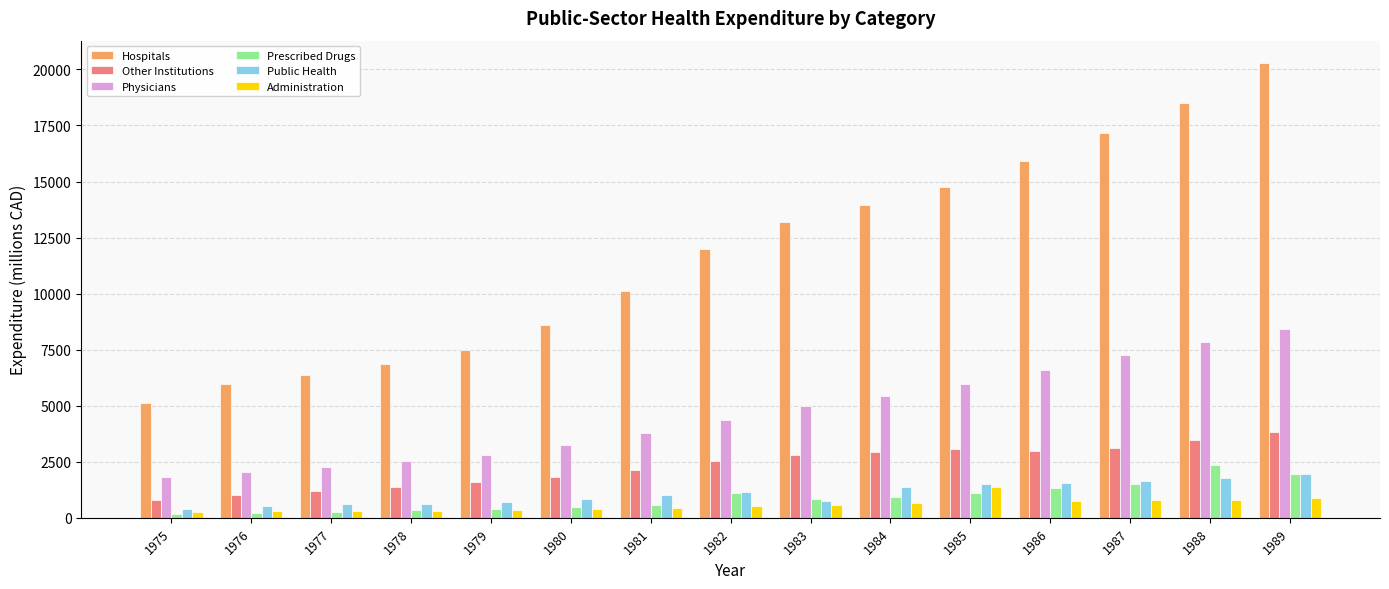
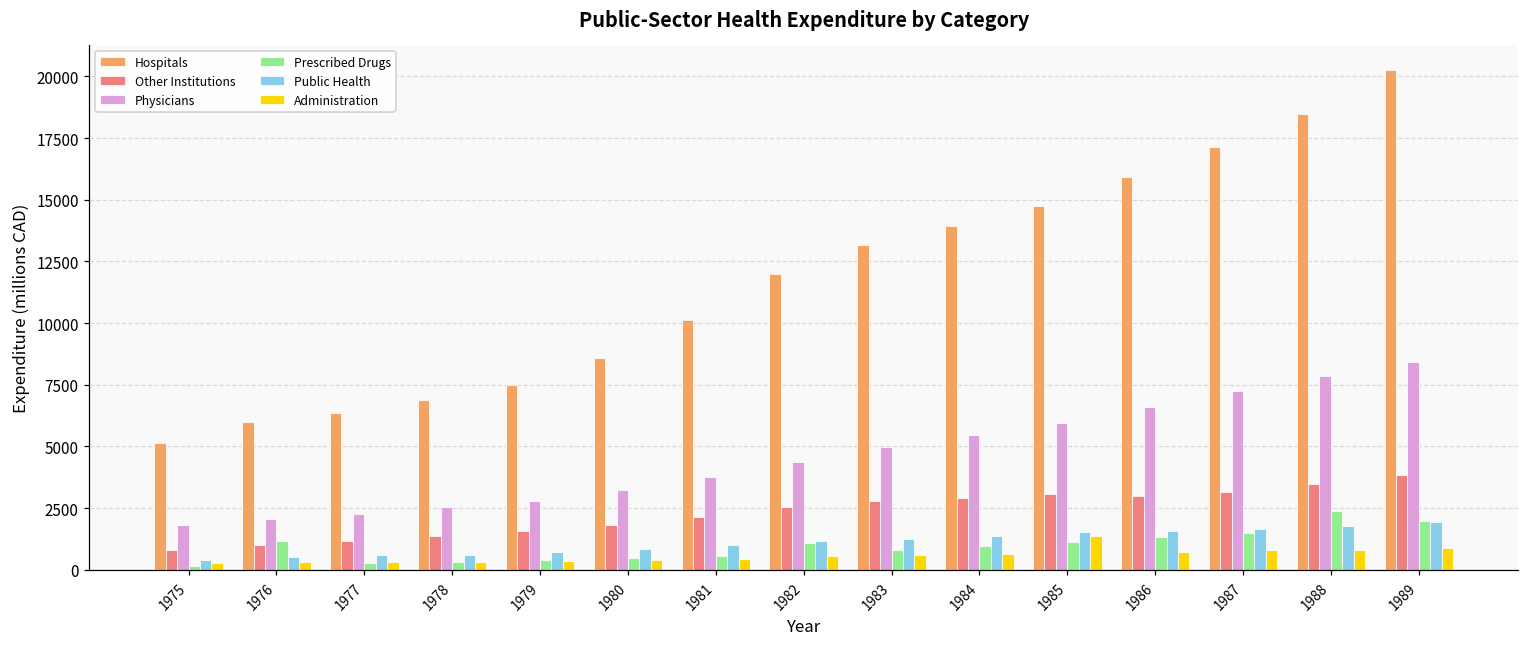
  {
    "Physicians": {
      "1975": 1800,
      "1976": 2000,
      "1977": 2300,
      "1978": 2500,
      "1979": 2800,
      "1980": 3200,
      "1981": 3800,
      "1982": 4400,
      "1983": 5000,
      "1984": 5400,
      "1985": 6000,
      "1986": 6600,
      "1987": 7300,
      "1988": 7900,
      "1989": 8400
    },
    "Prescribed Drugs": {
      "1975": 200,
-     "1976": 200,
+     "1976": 1200,
      "1977": 300,
      "1978": 300,
      "1979": 400,
      "1980": 500,
      "1981": 600,
      "1982": 1100,
      "1983": 800,
      "1984": 900,
      "1985": 1100,
      "1986": 1300,
      "1987": 1500,
      "1988": 2400,
      "1989": 2000
    },
    "Public Health": {
      "1975": 400,
      "1976": 500,
      "1977": 600,
      "1978": 600,
      "1979": 700,
      "1980": 800,
      "1981": 1000,
      "1982": 1100,
-     "1983": 700,
+     "1983": 1200,
      "1984": 1400,
      "1985": 1500,
      "1986": 1600,
      "1987": 1700,
      "1988": 1800,
      "1989": 2000
    },
    "Administration": {
      "1975": 300,
      "1976": 300,
      "1977": 300,
      "1978": 300,
      "1979": 400,
      "1980": 400,
      "1981": 400,
      "1982": 500,
      "1983": 600,
      "1984": 600,
      "1985": 1400,
      "1986": 700,
      "1987": 800,
      "1988": 800,
      "1989": 900
    }
  }
